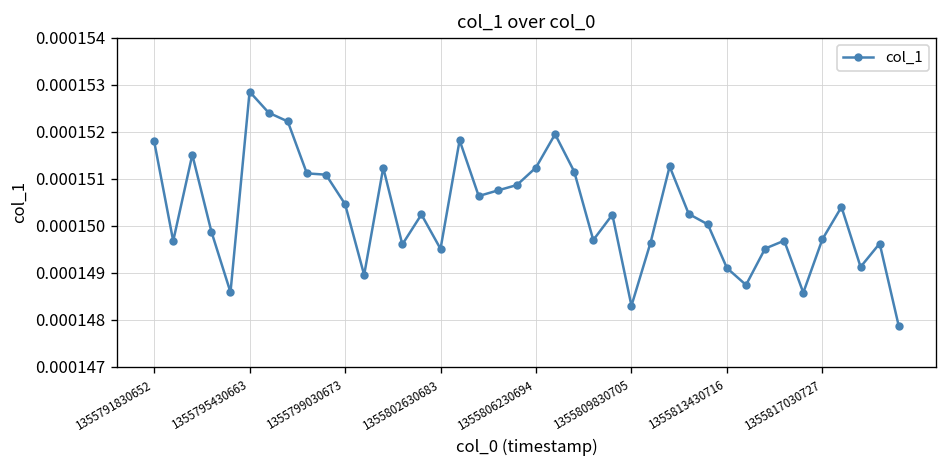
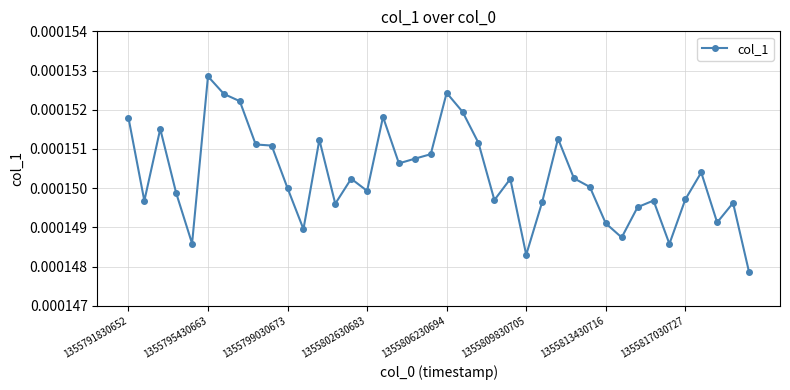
  {
    "1355791830652": 0.0001518,
    "1355795430663": 0.0001529,
-   "1355799030673": 0.0001505,
-   "1355802630683": 0.0001495,
-   "1355806230694": 0.0001512,
+   "1355799030673": 0.0001500,
+   "1355802630683": 0.0001499,
+   "1355806230694": 0.0001524,
    "1355809830705": 0.0001483,
    "1355813430716": 0.0001491,
    "1355817030727": 0.0001497
  }
